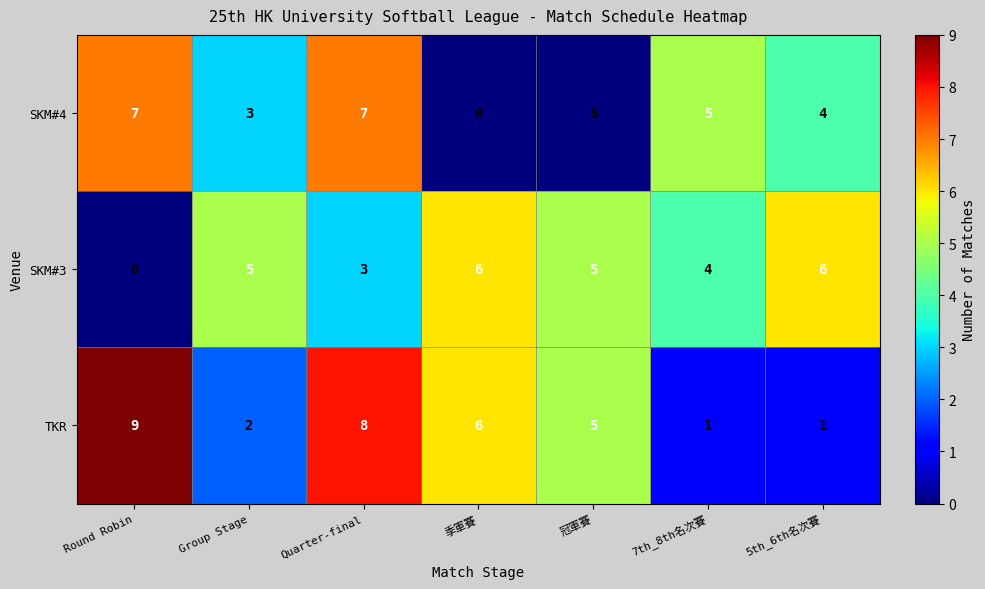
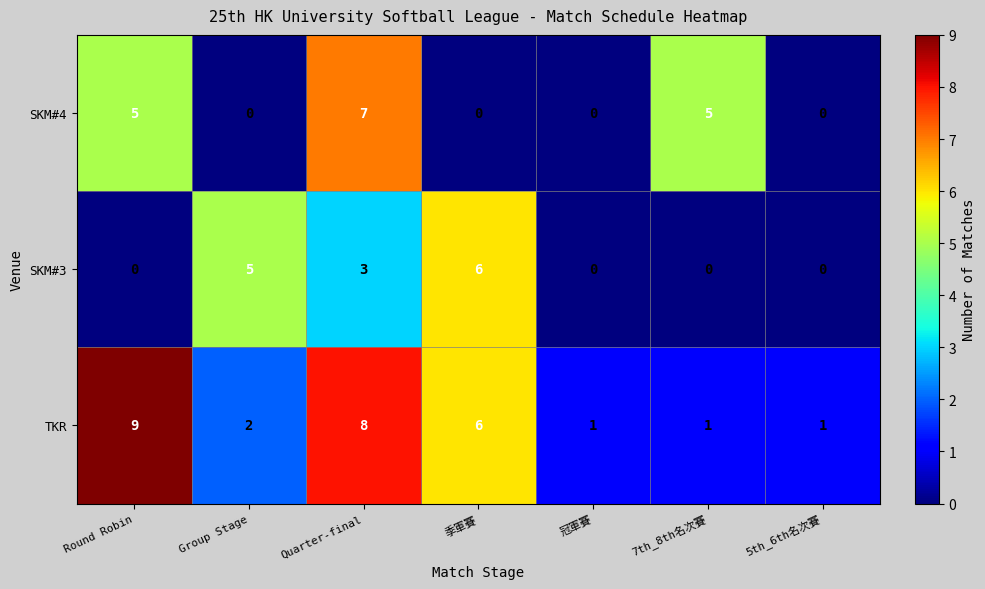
  {
    "SKM#4": {
-     "Round Robin": 7,
-     "Group Stage": 3,
+     "Round Robin": 5,
+     "Group Stage": 0,
      "Quarter-final": 7,
      "季軍賽": 0,
      "冠軍賽": 0,
      "7th_8th名次賽": 5,
-     "5th_6th名次賽": 4
+     "5th_6th名次賽": 0
    },
    "SKM#3": {
      "Round Robin": 0,
      "Group Stage": 5,
      "Quarter-final": 3,
      "季軍賽": 6,
-     "冠軍賽": 5,
-     "7th_8th名次賽": 4,
-     "5th_6th名次賽": 6
+     "冠軍賽": 0,
+     "7th_8th名次賽": 0,
+     "5th_6th名次賽": 0
    },
    "TKR": {
      "Round Robin": 9,
      "Group Stage": 2,
      "Quarter-final": 8,
      "季軍賽": 6,
-     "冠軍賽": 5,
+     "冠軍賽": 1,
      "7th_8th名次賽": 1,
      "5th_6th名次賽": 1
    }
  }
